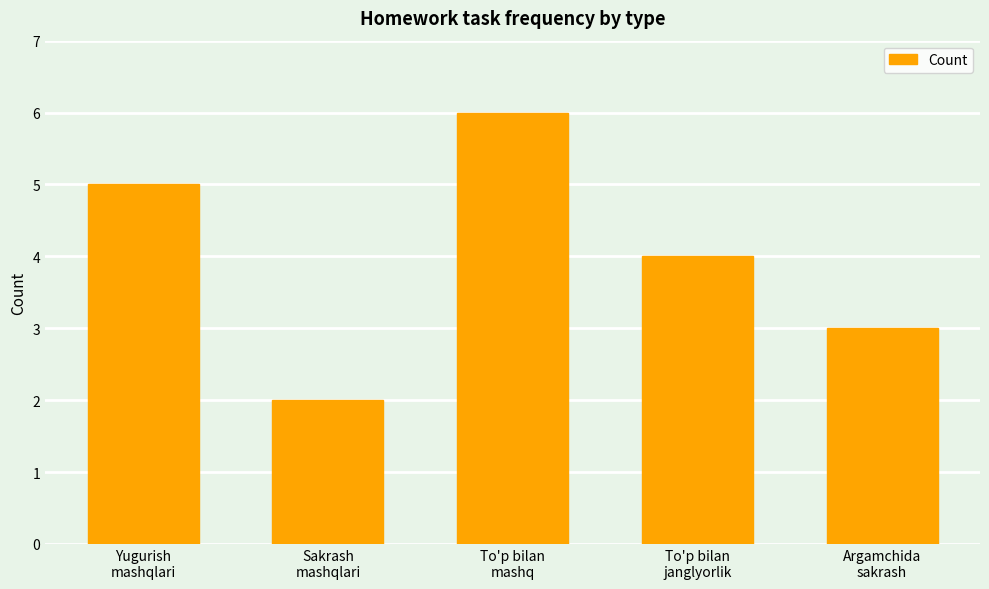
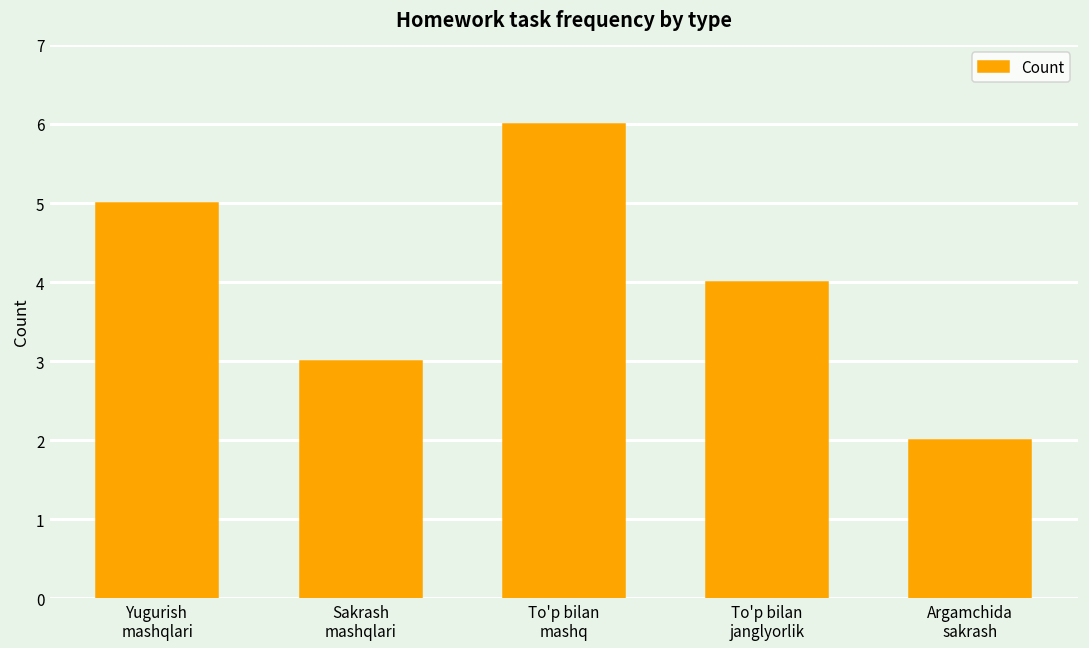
  {
    "Yugurish mashqlari": 5,
-   "Sakrash mashqlari": 2,
+   "Sakrash mashqlari": 3,
    "To'p bilan mashq": 6,
    "To'p bilan janglyorlik": 4,
-   "Argamchida sakrash": 3
+   "Argamchida sakrash": 2
  }
